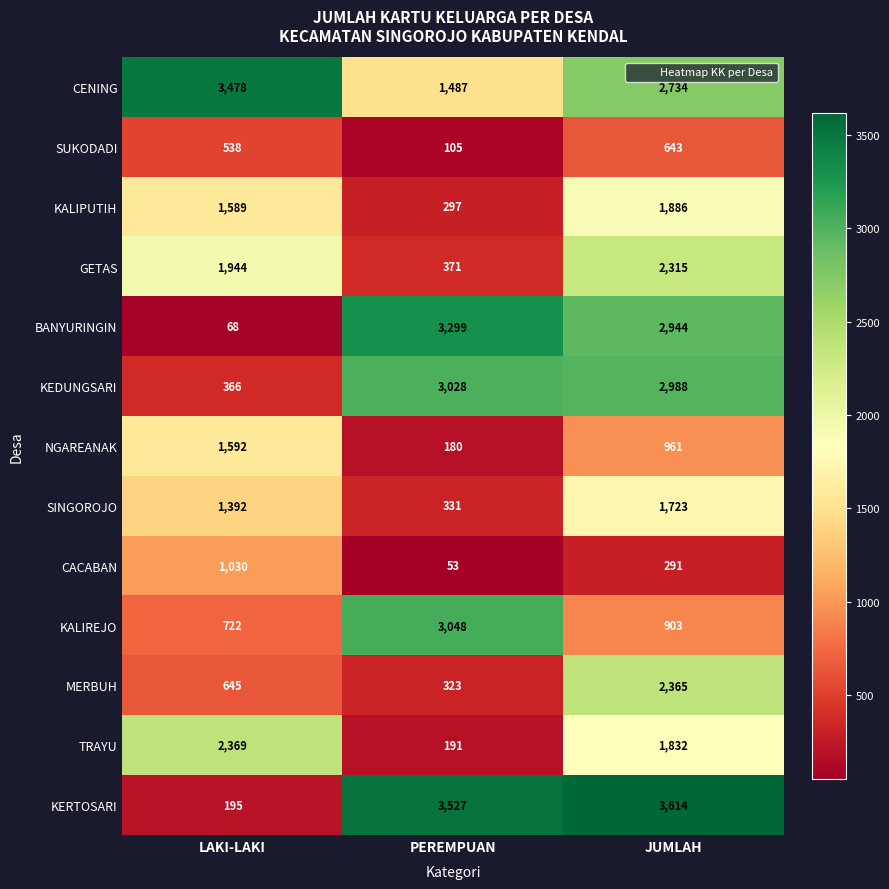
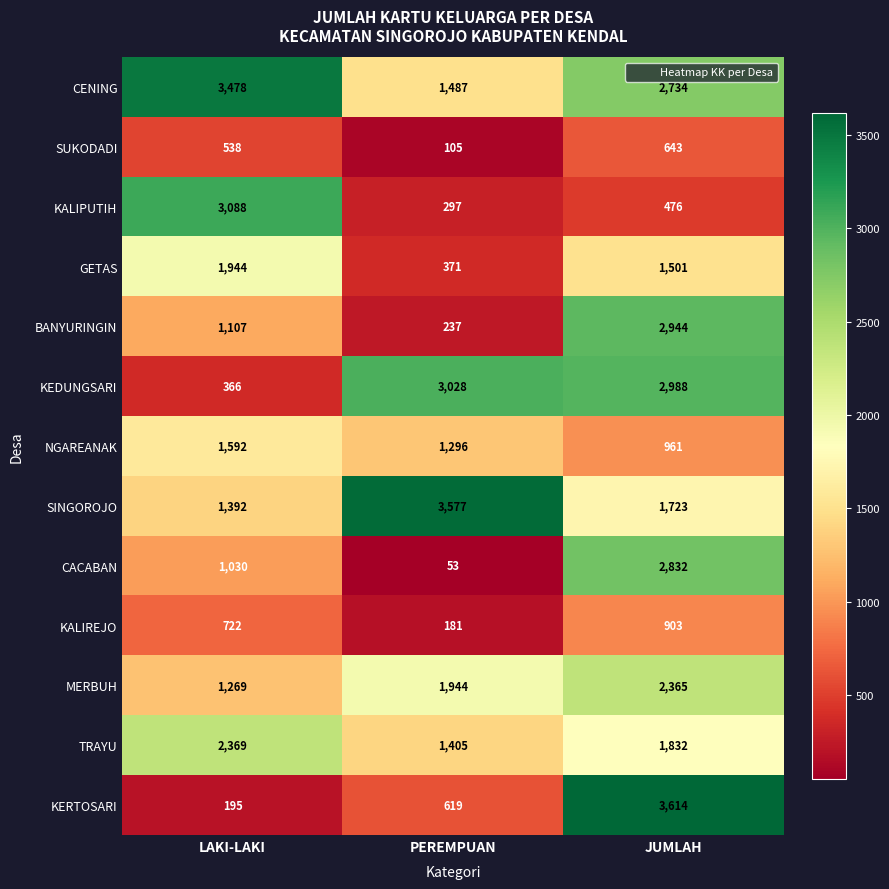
  {
    "CENING": {
      "LAKI-LAKI": "3,478",
      "PEREMPUAN": "1,487"
    },
    "SUKODADI": {
      "LAKI-LAKI": "538",
      "PEREMPUAN": "105",
      "JUMLAH": "643"
    },
    "KALIPUTIH": {
-     "LAKI-LAKI": "1,589",
+     "LAKI-LAKI": "3,088",
      "PEREMPUAN": "297",
-     "JUMLAH": "1,886"
+     "JUMLAH": "476"
    },
    "GETAS": {
      "LAKI-LAKI": "1,944",
      "PEREMPUAN": "371",
-     "JUMLAH": "2,315"
+     "JUMLAH": "1,501"
    },
    "BANYURINGIN": {
-     "LAKI-LAKI": "68",
-     "PEREMPUAN": "3,299",
+     "LAKI-LAKI": "1,107",
+     "PEREMPUAN": "237",
      "JUMLAH": "2,944"
    },
    "KEDUNGSARI": {
      "LAKI-LAKI": "366",
      "PEREMPUAN": "3,028",
      "JUMLAH": "2,988"
    },
    "NGAREANAK": {
      "LAKI-LAKI": "1,592",
-     "PEREMPUAN": "180",
+     "PEREMPUAN": "1,296",
      "JUMLAH": "961"
    },
    "SINGOROJO": {
      "LAKI-LAKI": "1,392",
-     "PEREMPUAN": "331",
+     "PEREMPUAN": "3,577",
      "JUMLAH": "1,723"
    },
    "CACABAN": {
      "LAKI-LAKI": "1,030",
      "PEREMPUAN": "53",
-     "JUMLAH": "291"
+     "JUMLAH": "2,832"
    },
    "KALIREJO": {
      "LAKI-LAKI": "722",
-     "PEREMPUAN": "3,048",
+     "PEREMPUAN": "181",
      "JUMLAH": "903"
    },
    "MERBUH": {
-     "LAKI-LAKI": "645",
-     "PEREMPUAN": "323",
+     "LAKI-LAKI": "1,269",
+     "PEREMPUAN": "1,944",
      "JUMLAH": "2,365"
    },
    "TRAYU": {
      "LAKI-LAKI": "2,369",
-     "PEREMPUAN": "191",
+     "PEREMPUAN": "1,405",
      "JUMLAH": "1,832"
    },
    "KERTOSARI": {
      "LAKI-LAKI": "195",
-     "PEREMPUAN": "3,527",
+     "PEREMPUAN": "619",
      "JUMLAH": "3,614"
    }
  }
